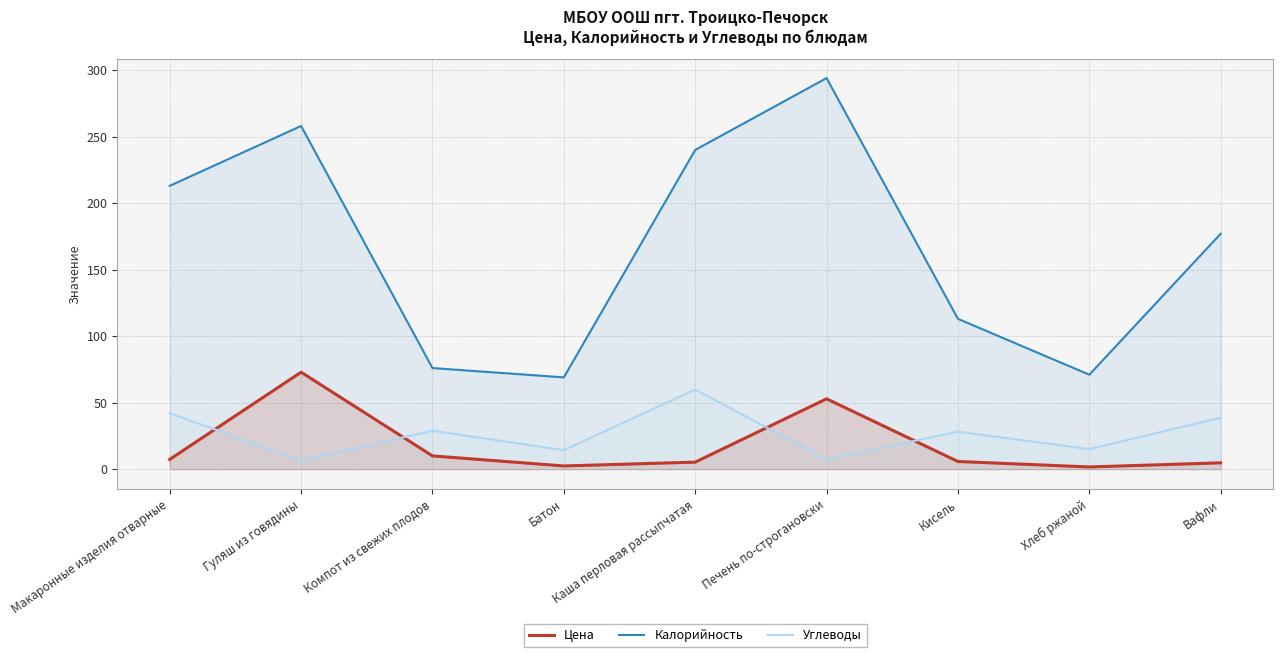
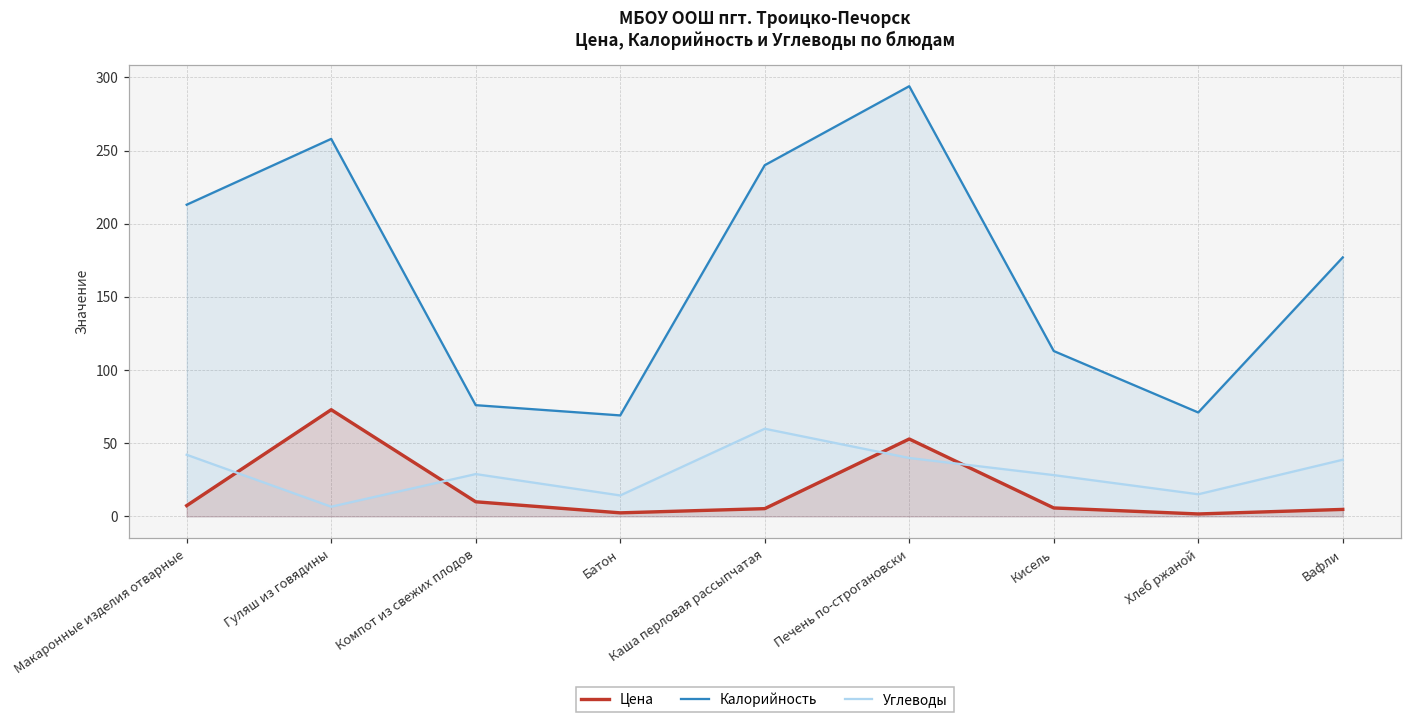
  {
    "Цена": {
      "Макаронные изделия отварные": 7,
      "Гуляш из говядины": 73,
      "Компот из свежих плодов": 10,
      "Батон": 2,
      "Каша перловая рассыпчатая": 5,
      "Печень по-строгановски": 53,
      "Кисель": 6,
      "Хлеб ржаной": 2,
      "Вафли": 5
    },
    "Калорийность": {
      "Макаронные изделия отварные": 213,
      "Гуляш из говядины": 258,
      "Компот из свежих плодов": 76,
      "Батон": 69,
      "Каша перловая рассыпчатая": 240,
      "Печень по-строгановски": 294,
      "Кисель": 113,
      "Хлеб ржаной": 71,
      "Вафли": 177
    },
    "Углеводы": {
      "Макаронные изделия отварные": 42,
      "Гуляш из говядины": 7,
      "Компот из свежих плодов": 29,
      "Батон": 14,
      "Каша перловая рассыпчатая": 60,
-     "Печень по-строгановски": 7,
+     "Печень по-строгановски": 40,
      "Кисель": 28,
      "Хлеб ржаной": 15,
      "Вафли": 39
    }
  }
